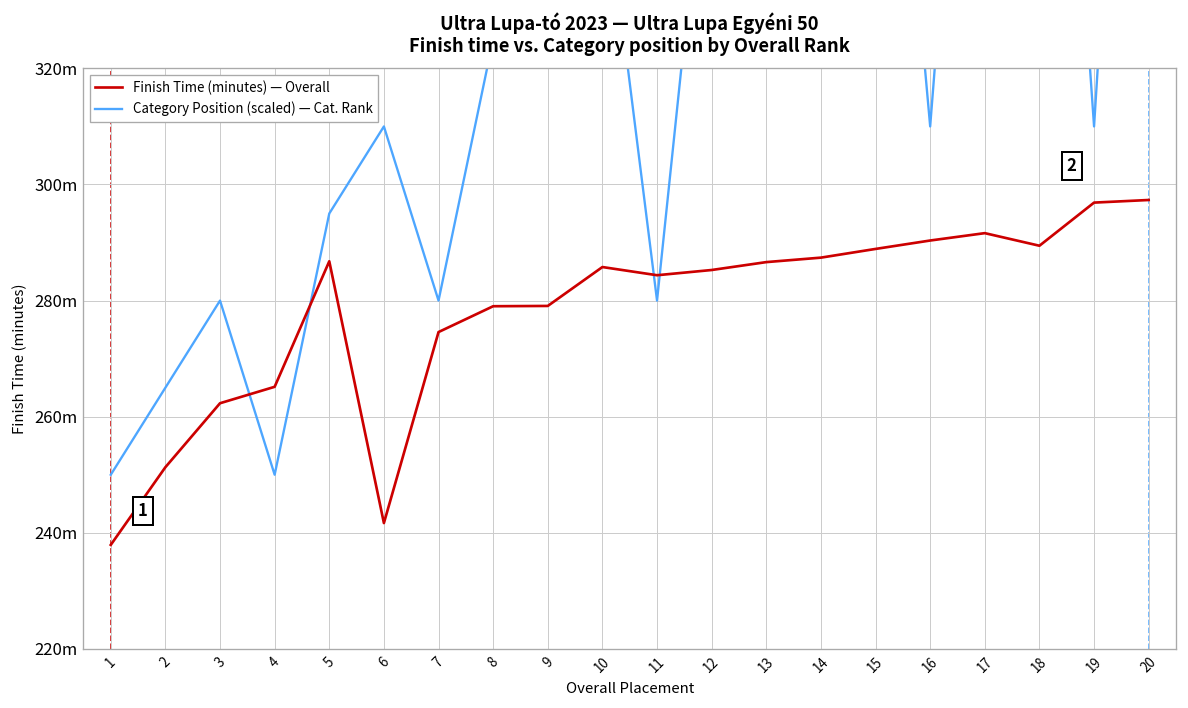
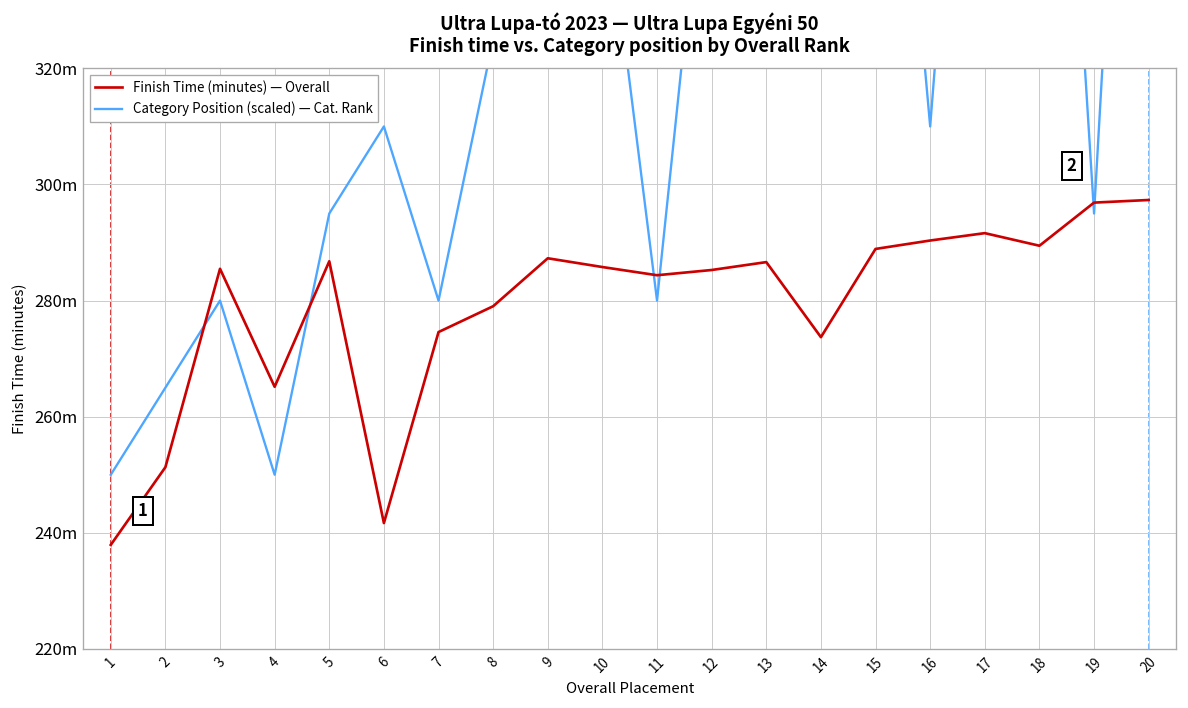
  {
    "Finish Time (minutes) — Overall": {
      "1": "238m",
      "2": "251m",
-     "3": "262m",
+     "3": "285m",
      "4": "265m",
      "5": "287m",
      "6": "242m",
      "7": "275m",
      "8": "279m",
-     "9": "279m",
+     "9": "287m",
      "10": "286m",
      "11": "284m",
      "12": "285m",
      "13": "287m",
-     "14": "287m",
+     "14": "274m",
      "15": "289m",
      "16": "290m",
      "17": "292m",
      "18": "289m",
      "19": "297m",
      "20": "297m"
    },
    "Category Position (scaled) — Cat. Rank": {
      "1": "250m",
      "2": "265m",
      "3": "280m",
      "4": "250m",
      "5": "295m",
      "6": "310m",
      "7": "280m",
      "11": "280m",
      "16": "310m",
-     "19": "310m"
+     "19": "295m"
    }
  }
